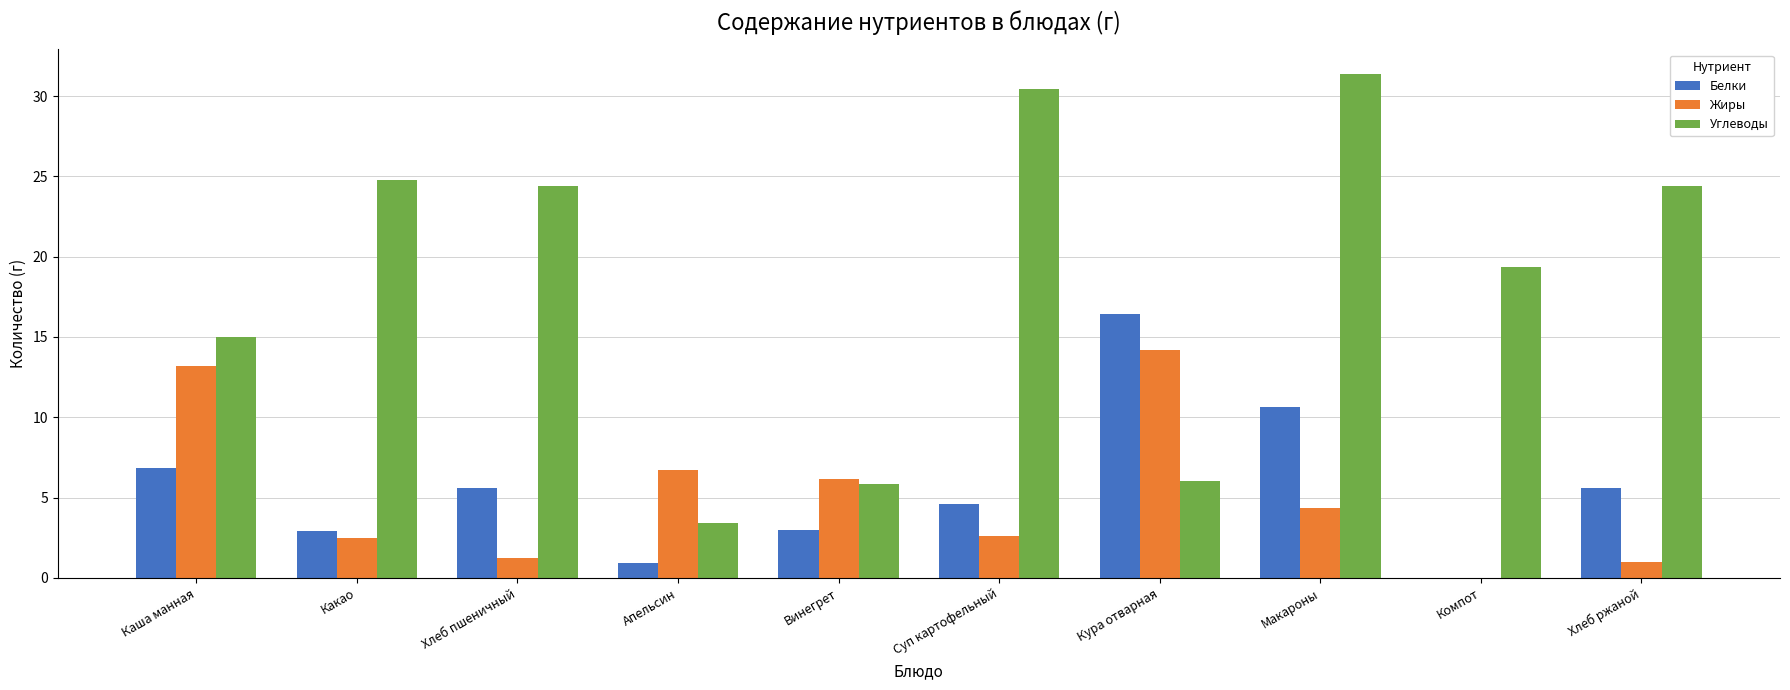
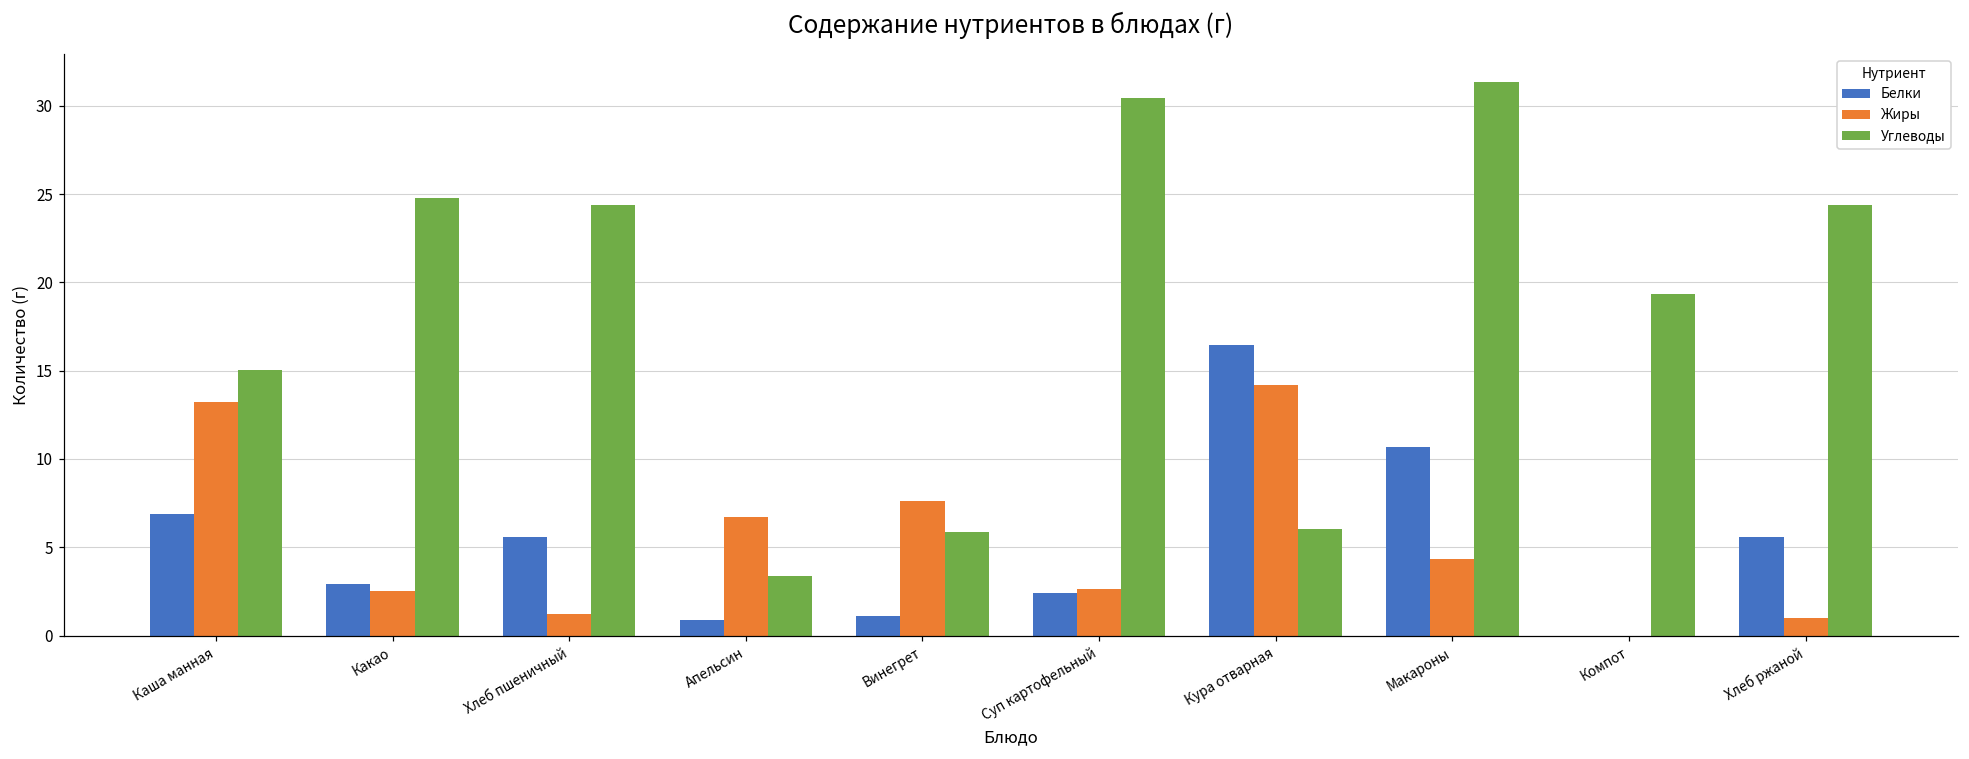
  {
    "Белки": {
      "Каша манная": 6.9,
      "Какао": 2.9,
      "Хлеб пшеничный": 5.6,
      "Апельсин": 0.9,
-     "Винегрет": 3.0,
-     "Суп картофельный": 4.6,
+     "Винегрет": 1.1,
+     "Суп картофельный": 2.4,
      "Кура отварная": 16.5,
      "Макароны": 10.7,
      "Компот": 0.0,
      "Хлеб ржаной": 5.6
    },
    "Жиры": {
      "Каша манная": 13.2,
      "Какао": 2.5,
      "Хлеб пшеничный": 1.3,
      "Апельсин": 6.7,
-     "Винегрет": 6.1,
+     "Винегрет": 7.7,
      "Суп картофельный": 2.6,
      "Кура отварная": 14.2,
      "Макароны": 4.4,
      "Компот": 0.0,
      "Хлеб ржаной": 1.0
    },
    "Углеводы": {
      "Каша манная": 15.0,
      "Какао": 24.8,
      "Хлеб пшеничный": 24.4,
      "Апельсин": 3.4,
      "Винегрет": 5.9,
      "Суп картофельный": 30.4,
      "Кура отварная": 6.0,
      "Макароны": 31.4,
      "Компот": 19.4,
      "Хлеб ржаной": 24.4
    }
  }
